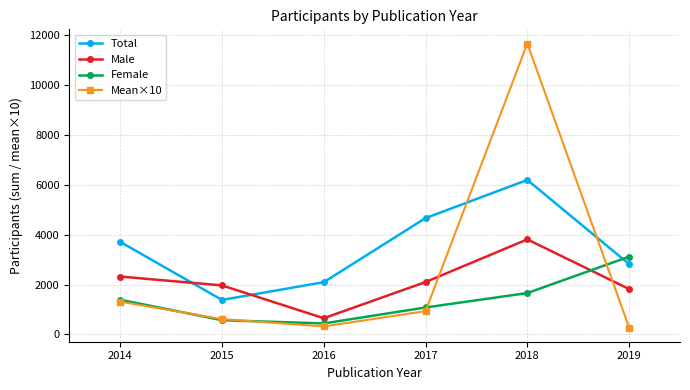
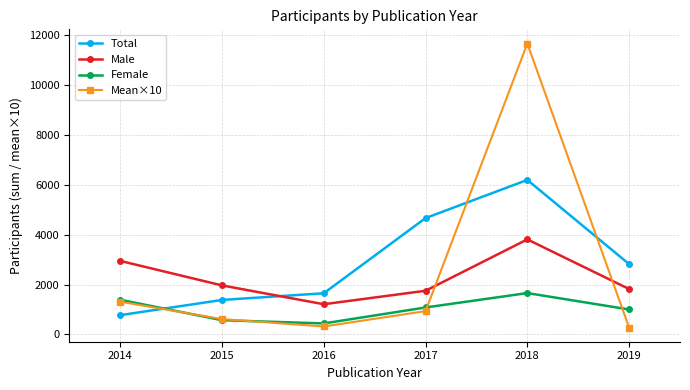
  {
    "Total": {
-     "2014": 3700,
+     "2014": 800,
      "2015": 1400,
-     "2016": 2100,
+     "2016": 1700,
      "2017": 4700,
      "2018": 6200,
      "2019": 2800
    },
    "Male": {
-     "2014": 2300,
+     "2014": 2900,
      "2015": 2000,
-     "2016": 600,
-     "2017": 2100,
+     "2016": 1200,
+     "2017": 1800,
      "2018": 3800,
      "2019": 1800
    },
    "Female": {
      "2016": 400,
      "2017": 1100,
      "2018": 1700,
-     "2019": 3100
+     "2019": 1000
    },
    "Mean×10": {
      "2016": 300,
      "2017": 900,
      "2018": 11700,
      "2019": 300
    }
  }
